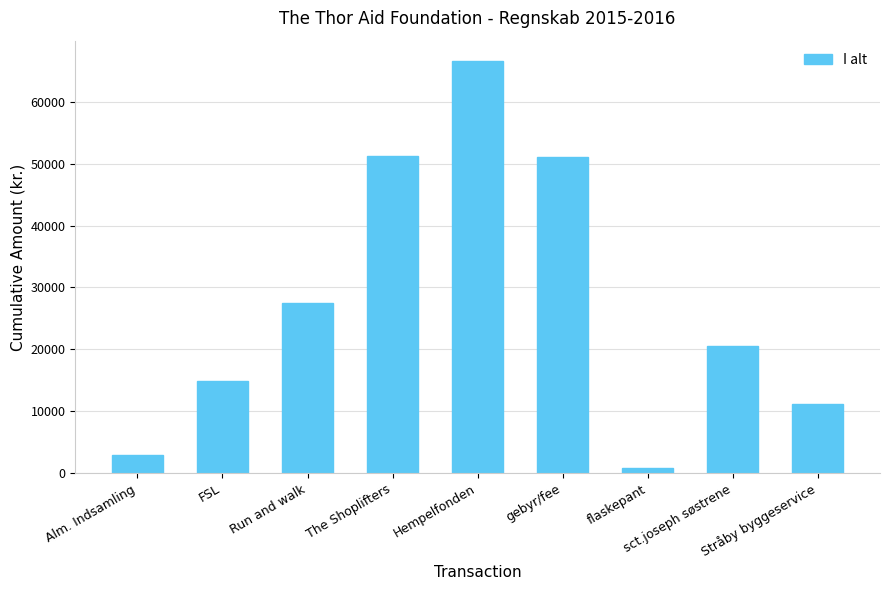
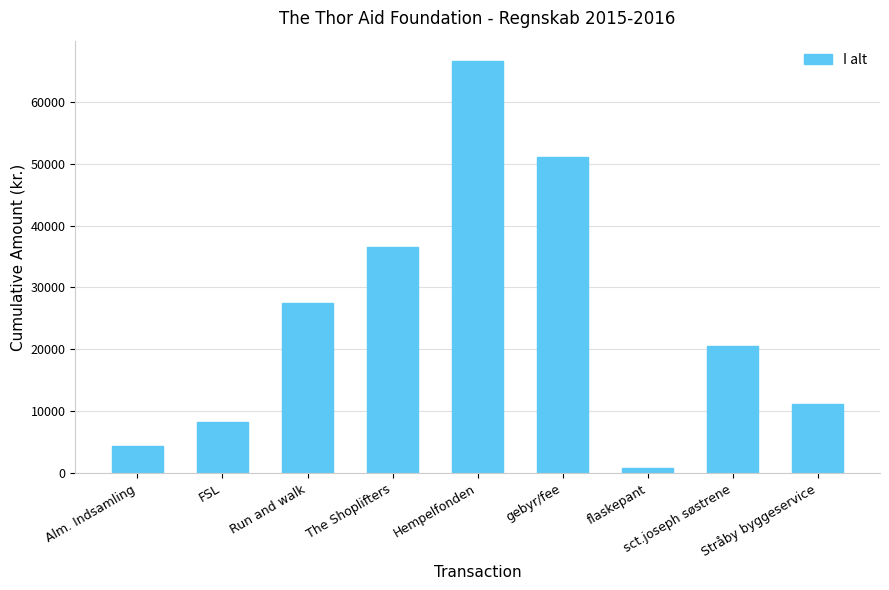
  {
-   "Alm. Indsamling": 3000,
-   "FSL": 15000,
+   "Alm. Indsamling": 4000,
+   "FSL": 8000,
    "Run and walk": 28000,
-   "The Shoplifters": 51000,
+   "The Shoplifters": 37000,
    "Hempelfonden": 67000,
    "gebyr/fee": 51000,
    "flaskepant": 1000,
    "sct.joseph søstrene": 20000,
    "Stråby byggeservice": 11000
  }
